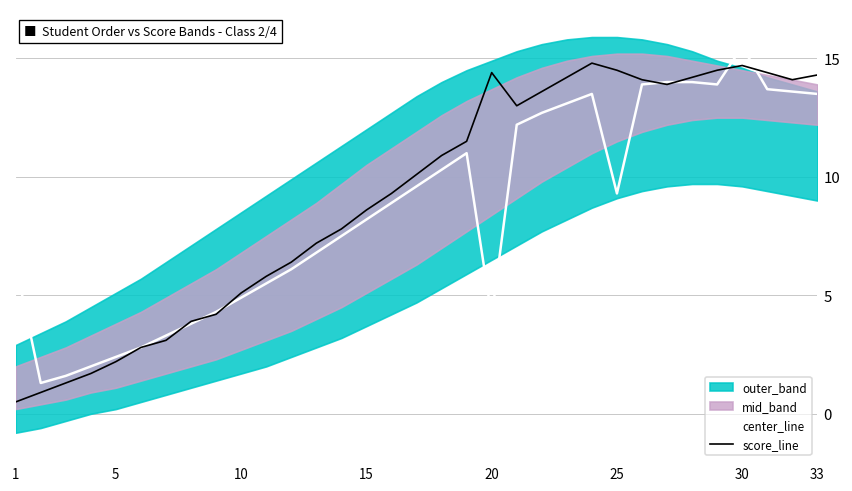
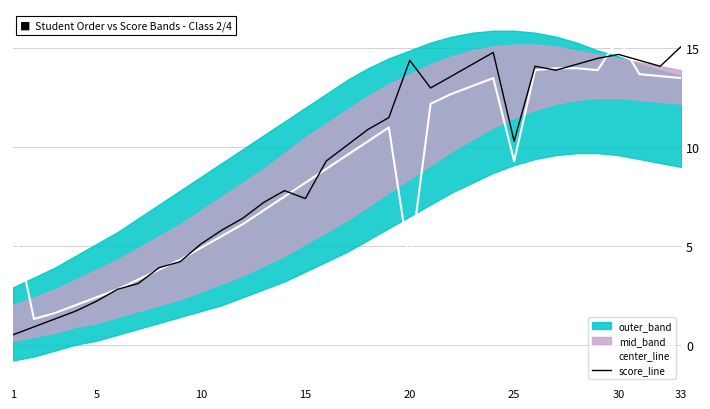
  {
    "center_line": {
      "1": 6.3,
      "5": 2.4,
      "10": 4.9,
      "15": 8.2,
      "20": 4.1,
      "25": 9.3,
      "30": 15.5
    },
    "score_line": {
      "1": 0.5,
      "5": 2.2,
      "10": 5.1,
-     "15": 8.6,
+     "15": 7.4,
      "20": 14.4,
-     "25": 14.5,
-     "33": 14.3
+     "25": 10.3,
+     "33": 15.1
    }
  }
